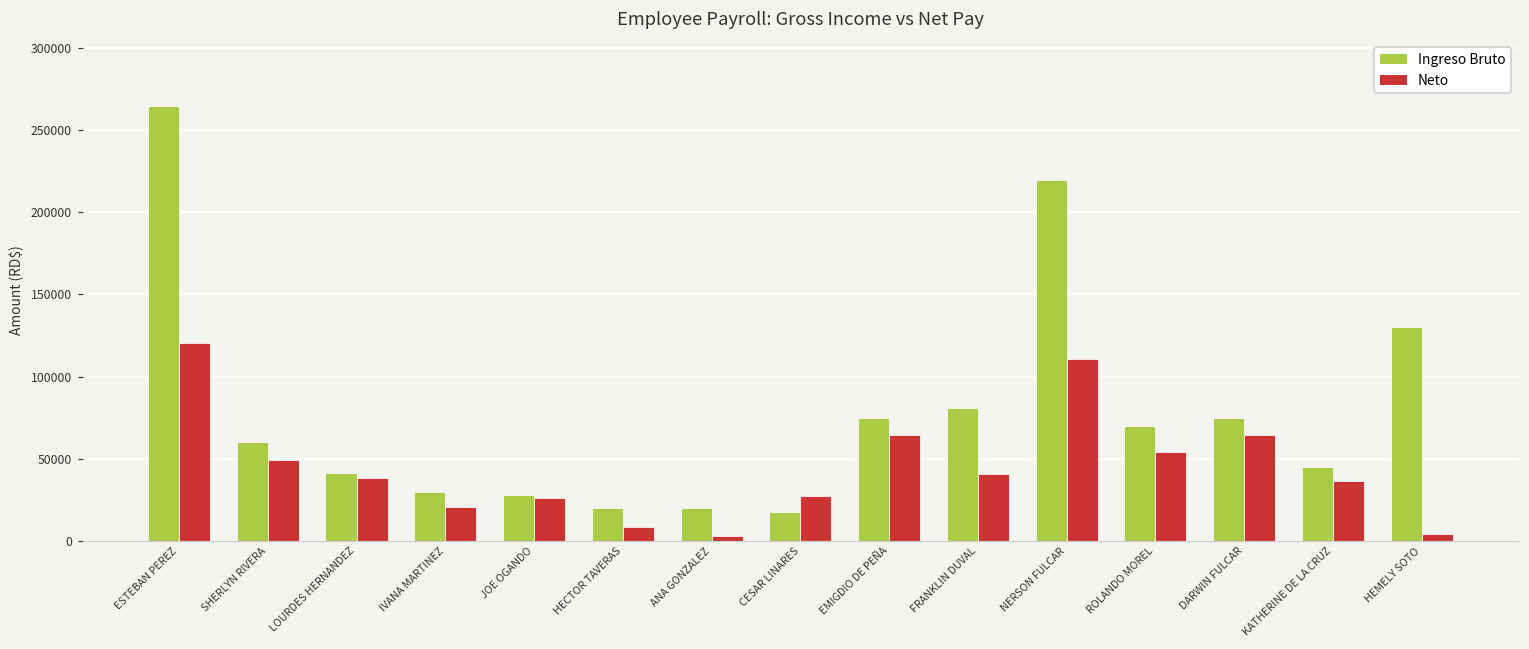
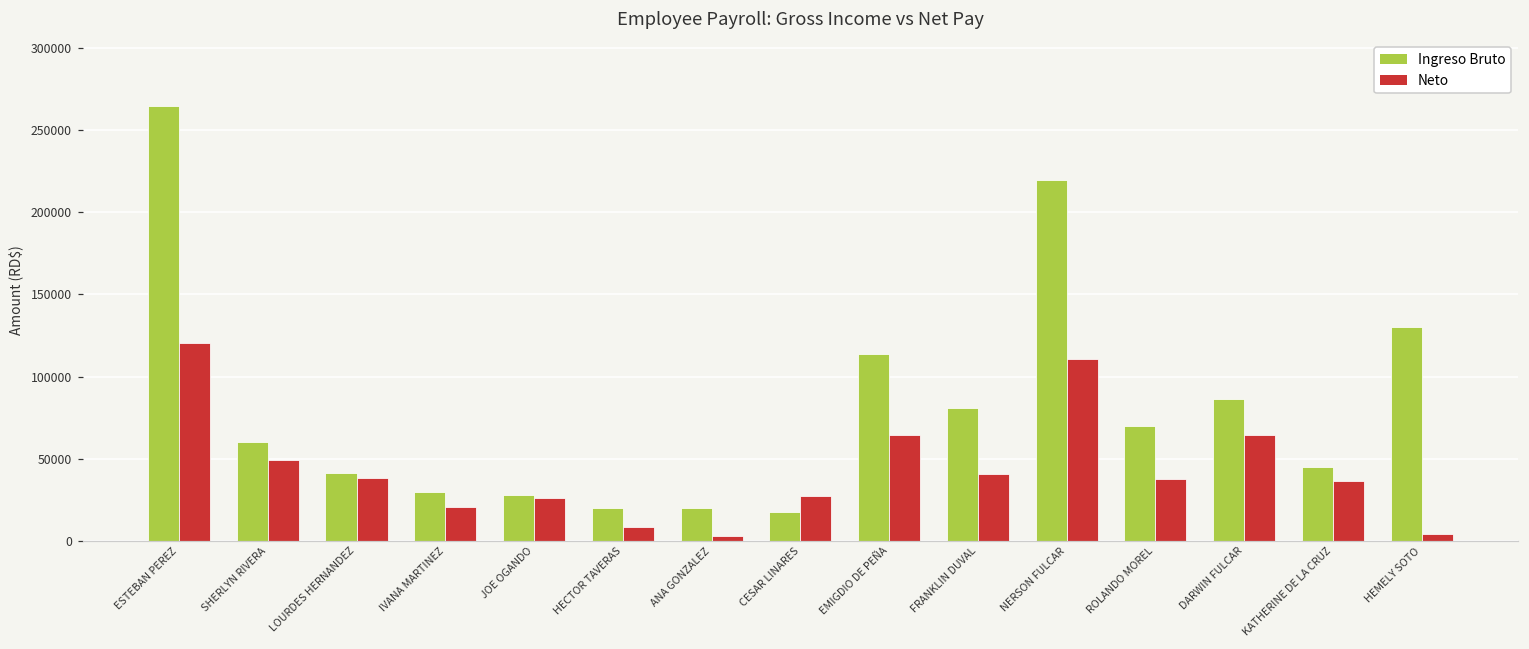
  {
    "Ingreso Bruto": {
      "ESTEBAN PEREZ": 265000,
      "SHERLYN RIVERA": 60000,
      "LOURDES HERNANDEZ": 41000,
      "IVANA MARTINEZ": 30000,
      "JOE OGANDO": 28000,
      "HECTOR TAVERAS": 20000,
      "ANA GONZALEZ": 20000,
      "CESAR LINARES": 18000,
-     "EMIGDIO DE PEÑA": 75000,
+     "EMIGDIO DE PEÑA": 114000,
      "FRANKLIN DUVAL": 81000,
      "NERSON FULCAR": 220000,
      "ROLANDO MOREL": 70000,
-     "DARWIN FULCAR": 75000,
+     "DARWIN FULCAR": 86000,
      "KATHERINE DE LA CRUZ": 45000,
      "HEMELY SOTO": 130000
    },
    "Neto": {
      "ESTEBAN PEREZ": 121000,
      "SHERLYN RIVERA": 49000,
      "LOURDES HERNANDEZ": 38000,
      "IVANA MARTINEZ": 21000,
      "JOE OGANDO": 26000,
      "HECTOR TAVERAS": 8000,
      "ANA GONZALEZ": 3000,
      "CESAR LINARES": 27000,
      "EMIGDIO DE PEÑA": 64000,
      "FRANKLIN DUVAL": 40000,
      "NERSON FULCAR": 110000,
-     "ROLANDO MOREL": 54000,
+     "ROLANDO MOREL": 38000,
      "DARWIN FULCAR": 64000,
      "KATHERINE DE LA CRUZ": 37000,
      "HEMELY SOTO": 4000
    }
  }
